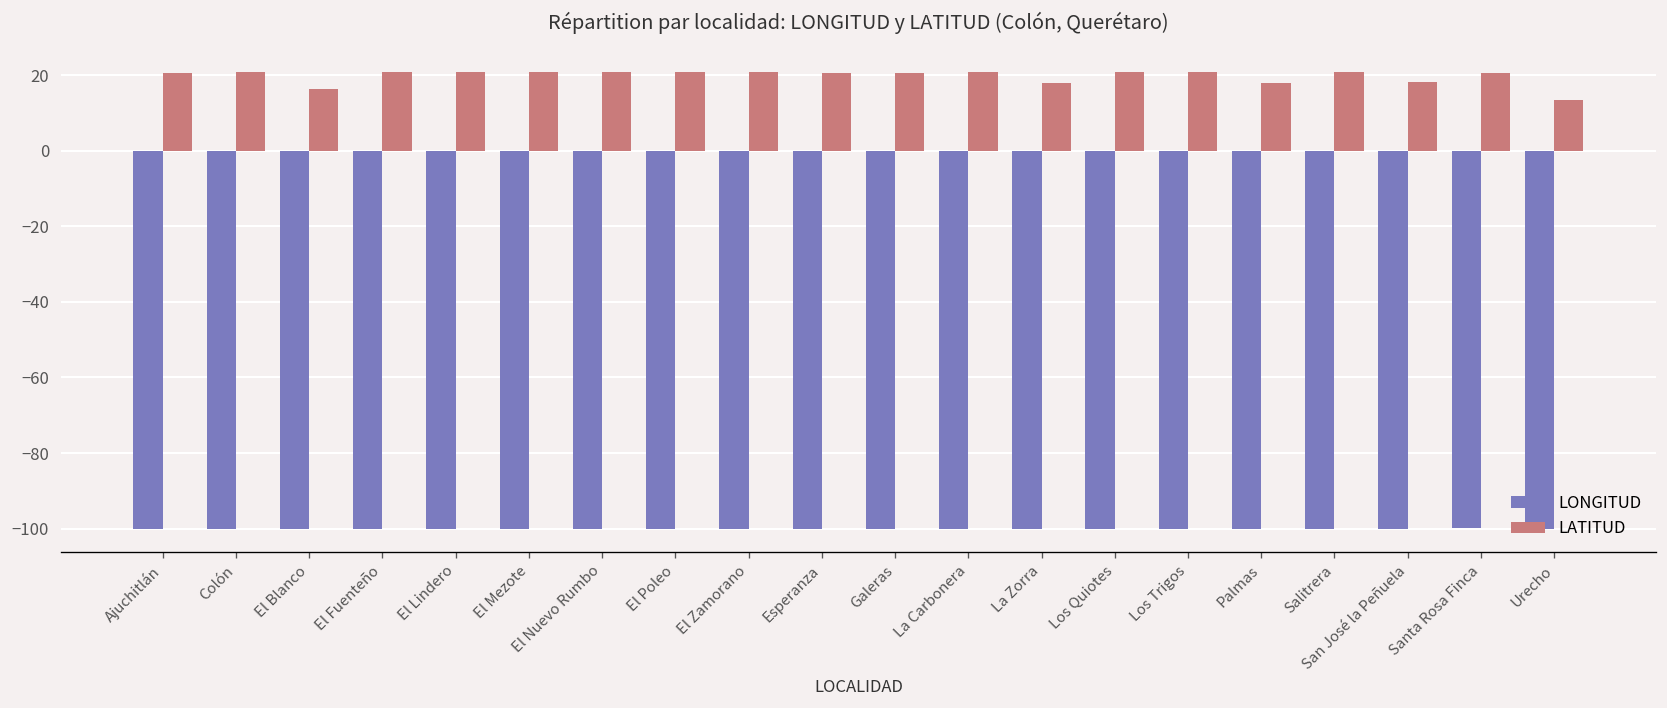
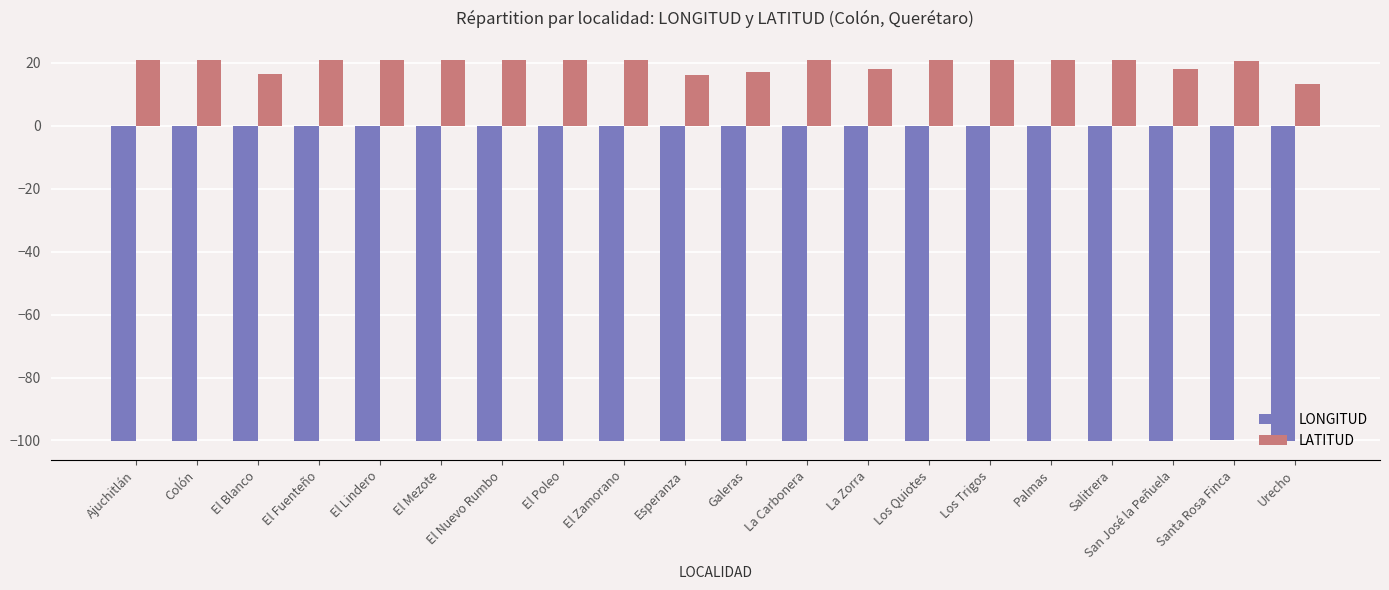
  {
    "LONGITUD": {
      "Ajuchitlán": -100,
      "Colón": -100,
      "El Blanco": -100,
      "El Fuenteño": -100,
      "El Lindero": -100,
      "El Mezote": -100,
      "El Nuevo Rumbo": -100,
      "El Poleo": -100,
      "El Zamorano": -100,
      "Esperanza": -100,
      "Galeras": -100,
      "La Carbonera": -100,
      "La Zorra": -100,
      "Los Quiotes": -100,
      "Los Trigos": -100,
      "Palmas": -100,
      "Salitrera": -100,
      "San José la Peñuela": -100,
      "Santa Rosa Finca": -100,
      "Urecho": -100
    },
    "LATITUD": {
      "Ajuchitlán": 21,
      "Colón": 21,
      "El Blanco": 16,
      "El Fuenteño": 21,
      "El Lindero": 21,
      "El Mezote": 21,
      "El Nuevo Rumbo": 21,
      "El Poleo": 21,
      "El Zamorano": 21,
-     "Esperanza": 21,
-     "Galeras": 21,
+     "Esperanza": 16,
+     "Galeras": 17,
      "La Carbonera": 21,
      "La Zorra": 18,
      "Los Quiotes": 21,
      "Los Trigos": 21,
-     "Palmas": 18,
+     "Palmas": 21,
      "Salitrera": 21,
      "San José la Peñuela": 18,
      "Santa Rosa Finca": 21,
      "Urecho": 13
    }
  }
